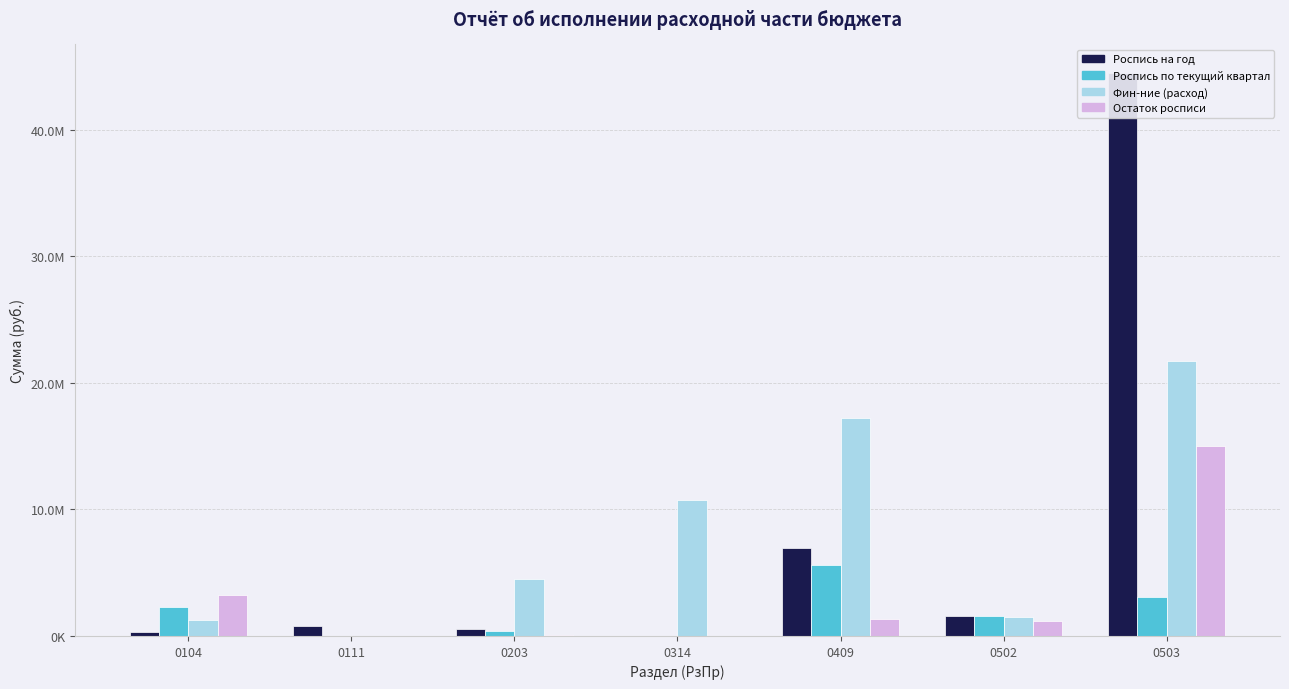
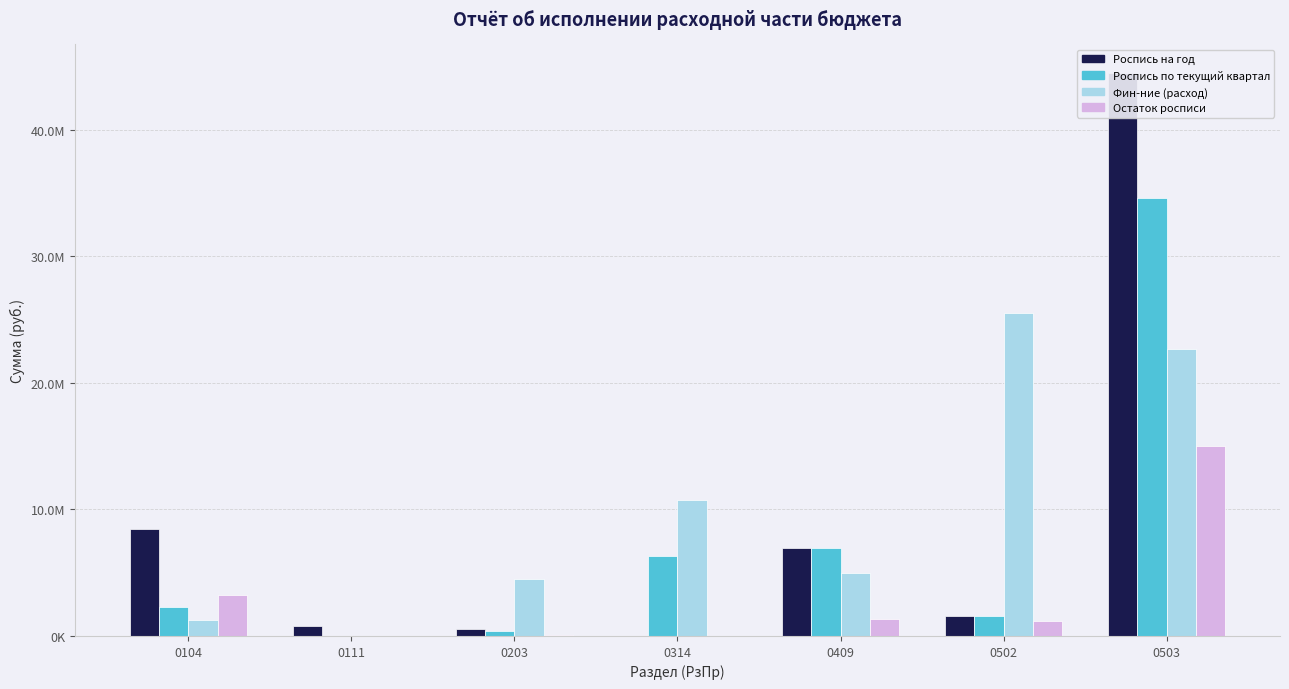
  {
    "Роспись на год": {
-     "0104": 300000,
+     "0104": 8400000,
      "0111": 800000,
      "0203": 500000,
      "0409": 7000000,
      "0502": 1600000
    },
    "Роспись по текущий квартал": {
      "0104": 2300000,
      "0203": 400000,
-     "0314": 0,
-     "0409": 5600000,
+     "0314": 6300000,
+     "0409": 6900000,
      "0502": 1600000,
-     "0503": 3100000
+     "0503": 34600000
    },
    "Фин-ние (расход)": {
      "0104": 1300000,
      "0111": 0,
      "0203": 4500000,
      "0314": 10700000,
-     "0409": 17300000,
-     "0502": 1500000,
-     "0503": 21700000
+     "0409": 5000000,
+     "0502": 25500000,
+     "0503": 22700000
    },
    "Остаток росписи": {
      "0104": 3200000,
      "0314": 0,
      "0409": 1300000,
      "0502": 1200000,
      "0503": 15000000
    }
  }
